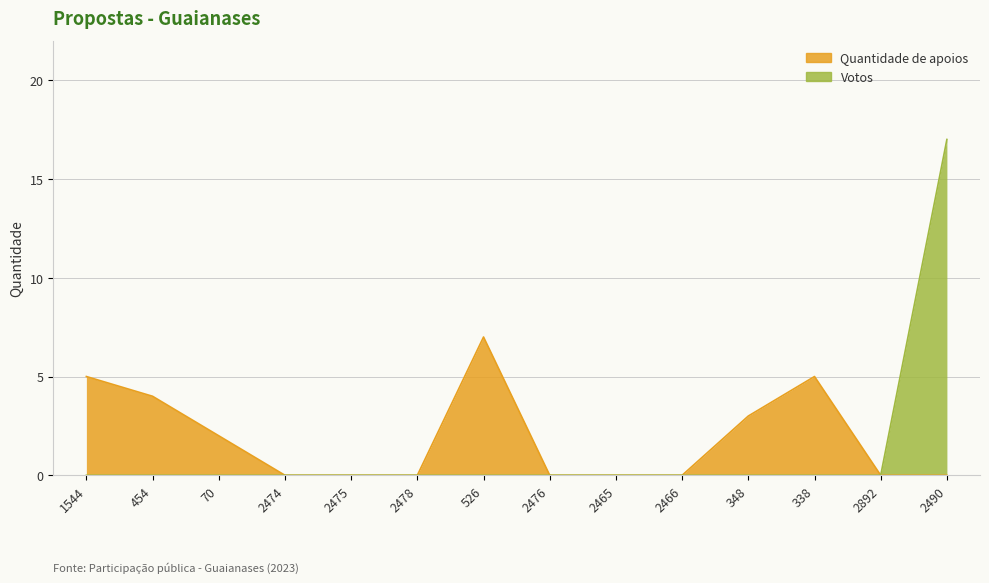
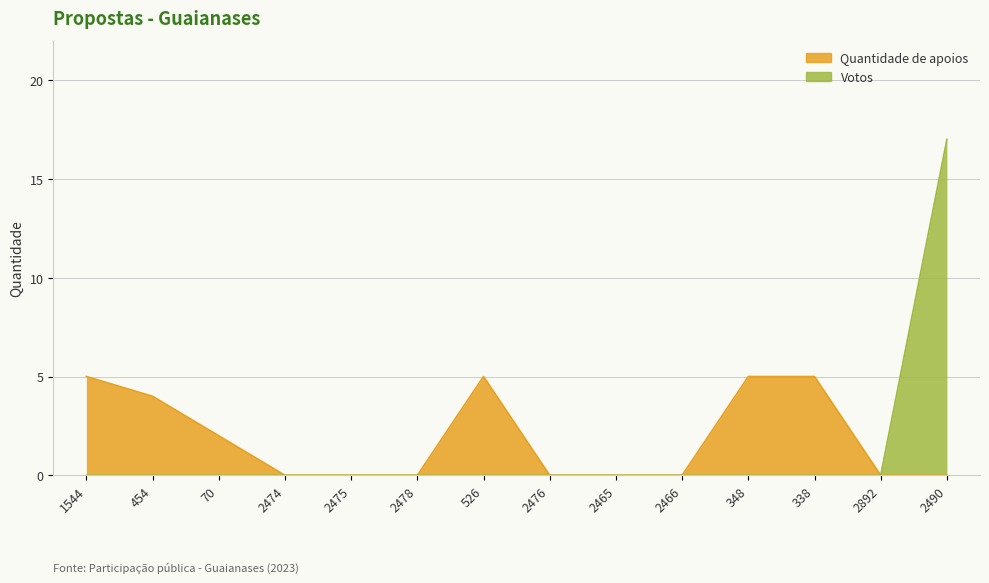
  {
    "Quantidade de apoios": {
      "1544": 5,
      "454": 4,
      "70": 2,
-     "526": 7,
-     "348": 3,
+     "526": 5,
+     "348": 5,
      "338": 5,
      "2490": 0
    },
    "Votos": {
      "1544": 0,
      "454": 0,
      "70": 0,
      "526": 0,
      "348": 0,
      "338": 0,
      "2490": 17
    }
  }
